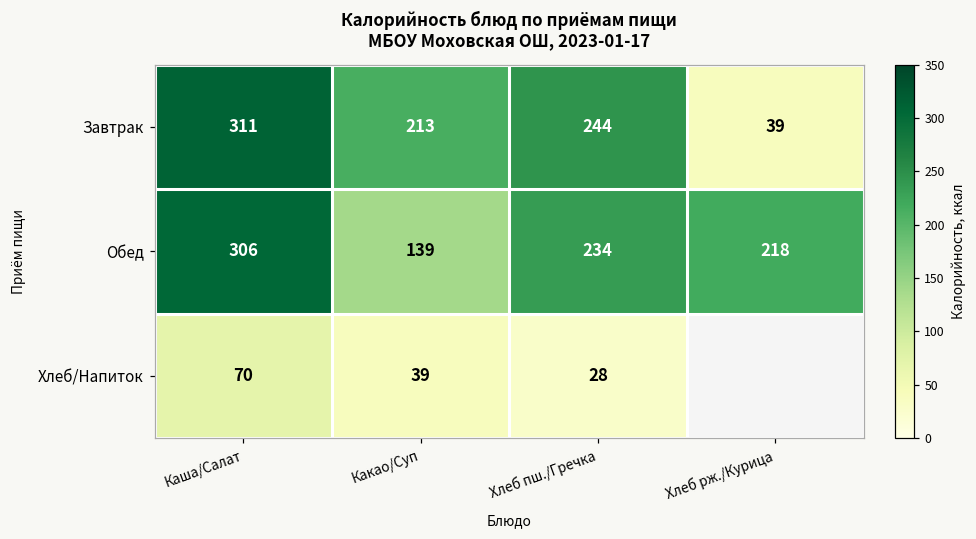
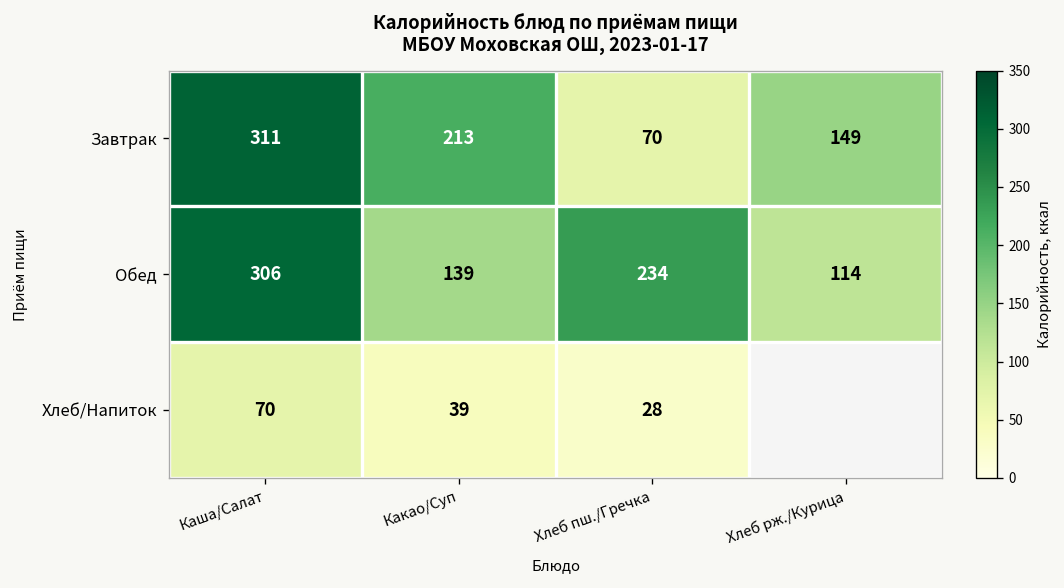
  {
    "Завтрак": {
      "Каша/Салат": 311,
      "Какао/Суп": 213,
-     "Хлеб пш./Гречка": 244,
-     "Хлеб рж./Курица": 39
+     "Хлеб пш./Гречка": 70,
+     "Хлеб рж./Курица": 149
    },
    "Обед": {
      "Каша/Салат": 306,
      "Какао/Суп": 139,
      "Хлеб пш./Гречка": 234,
-     "Хлеб рж./Курица": 218
+     "Хлеб рж./Курица": 114
    },
    "Хлеб/Напиток": {
      "Каша/Салат": 70,
      "Какао/Суп": 39,
      "Хлеб пш./Гречка": 28
    }
  }
